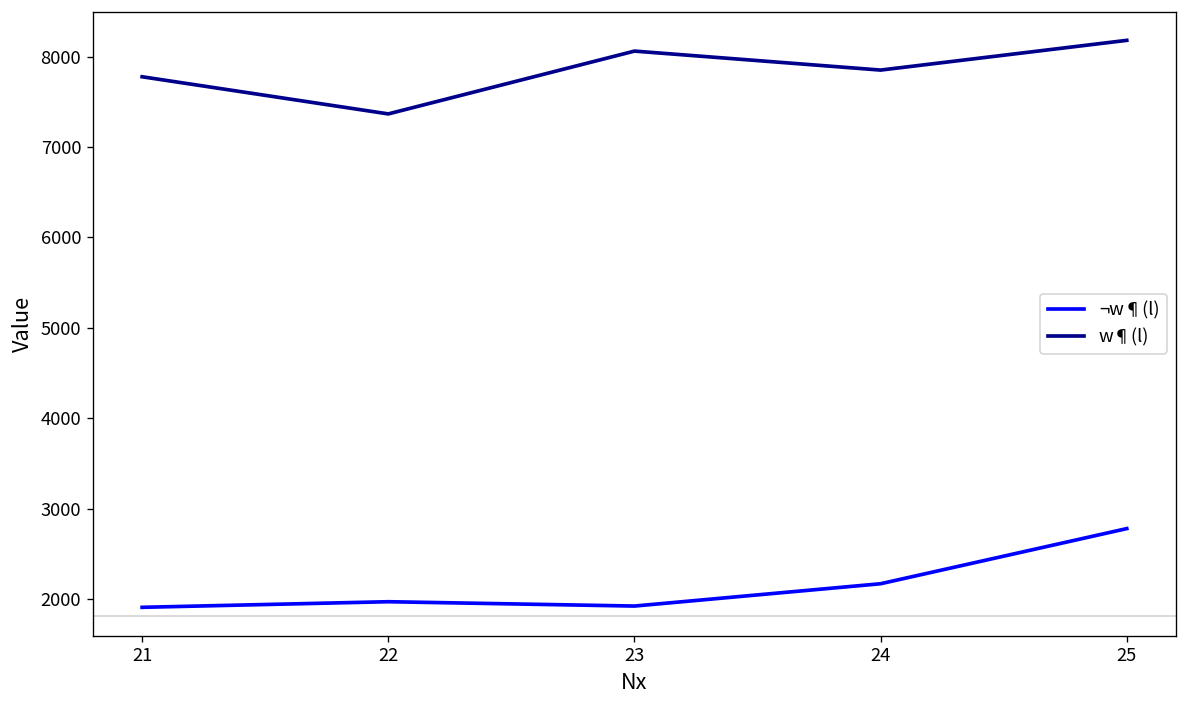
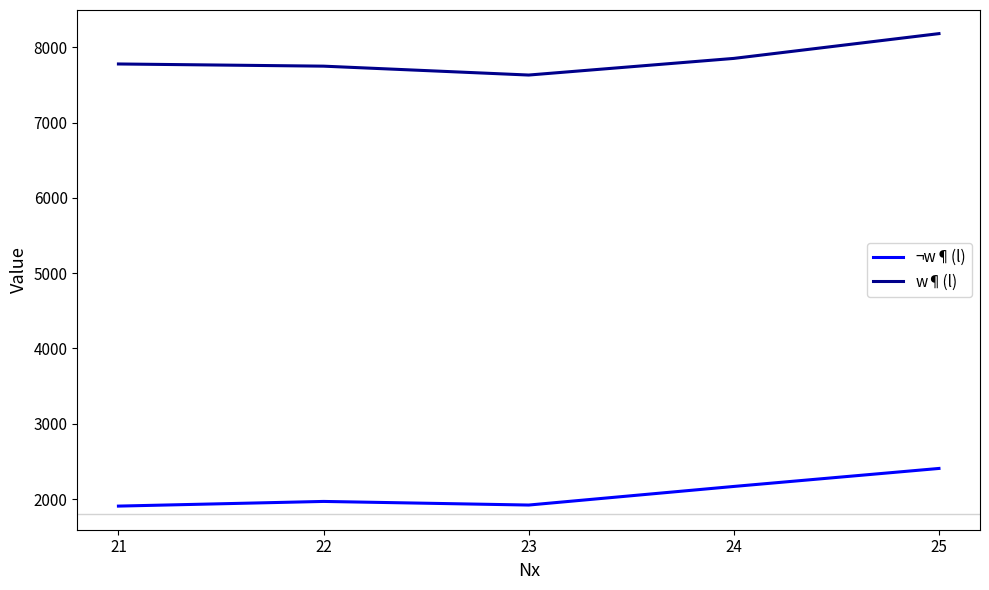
  {
    "¬w¶(l)": {
      "21": 1900,
      "22": 2000,
      "23": 1900,
      "24": 2200,
-     "25": 2800
+     "25": 2400
    },
    "w¶(l)": {
      "21": 7800,
-     "22": 7400,
-     "23": 8100,
+     "22": 7700,
+     "23": 7600,
      "24": 7900,
      "25": 8200
    }
  }
